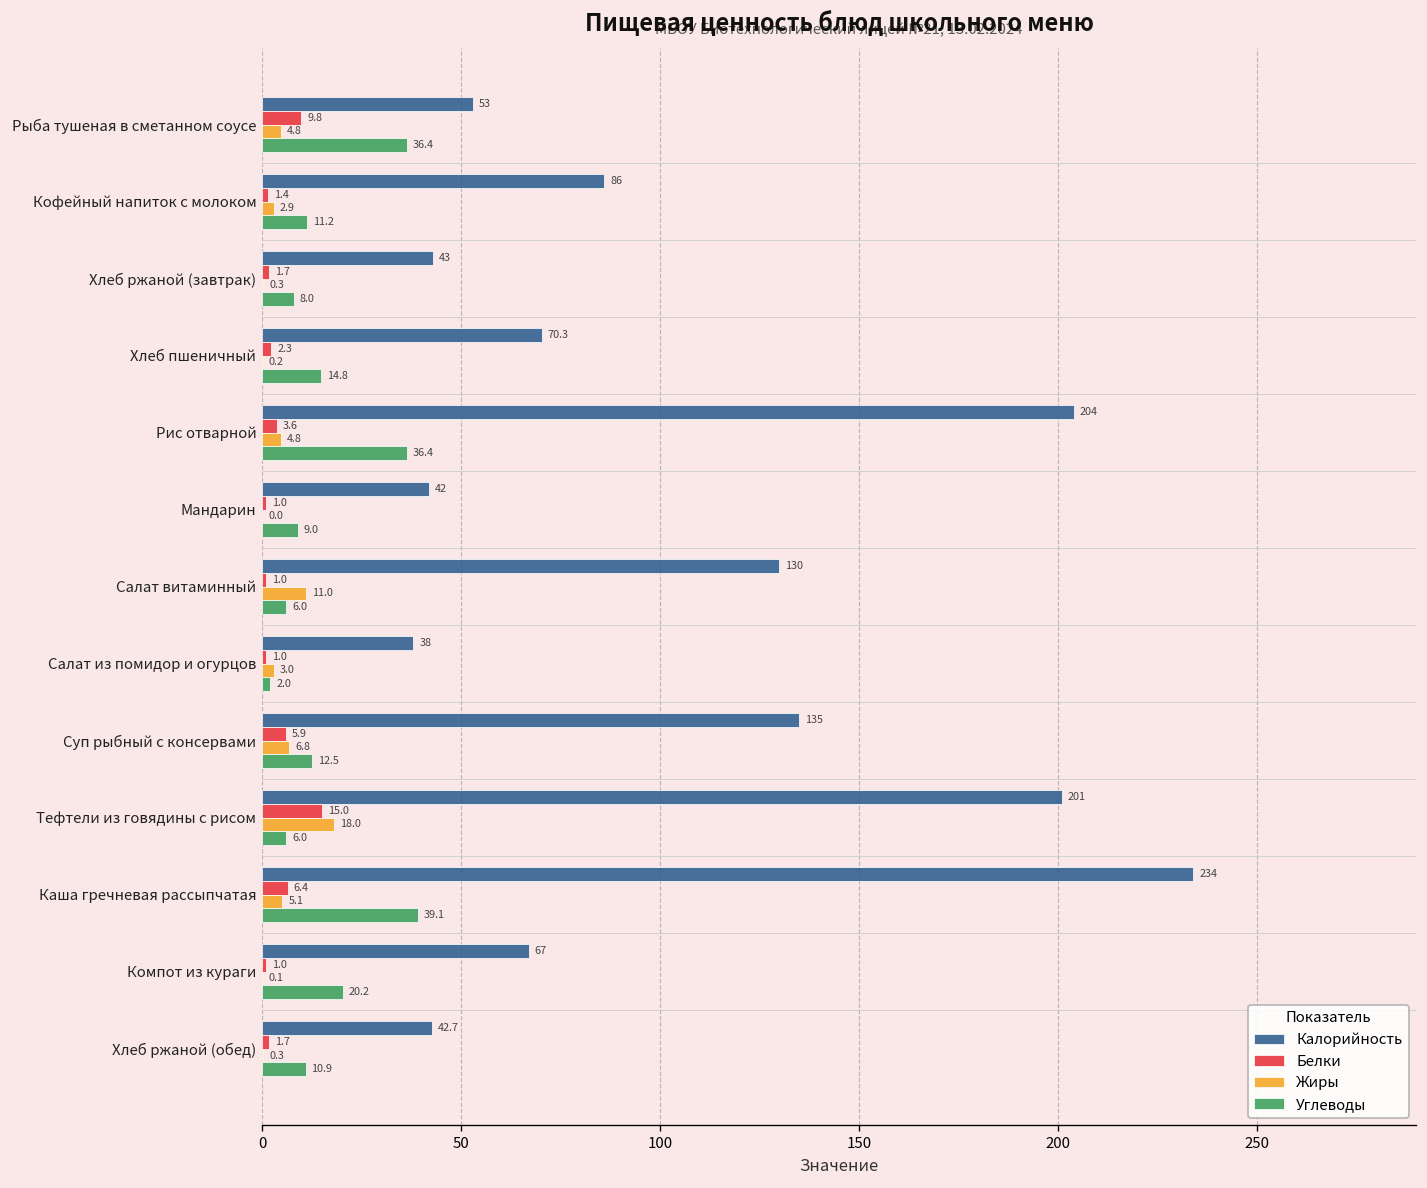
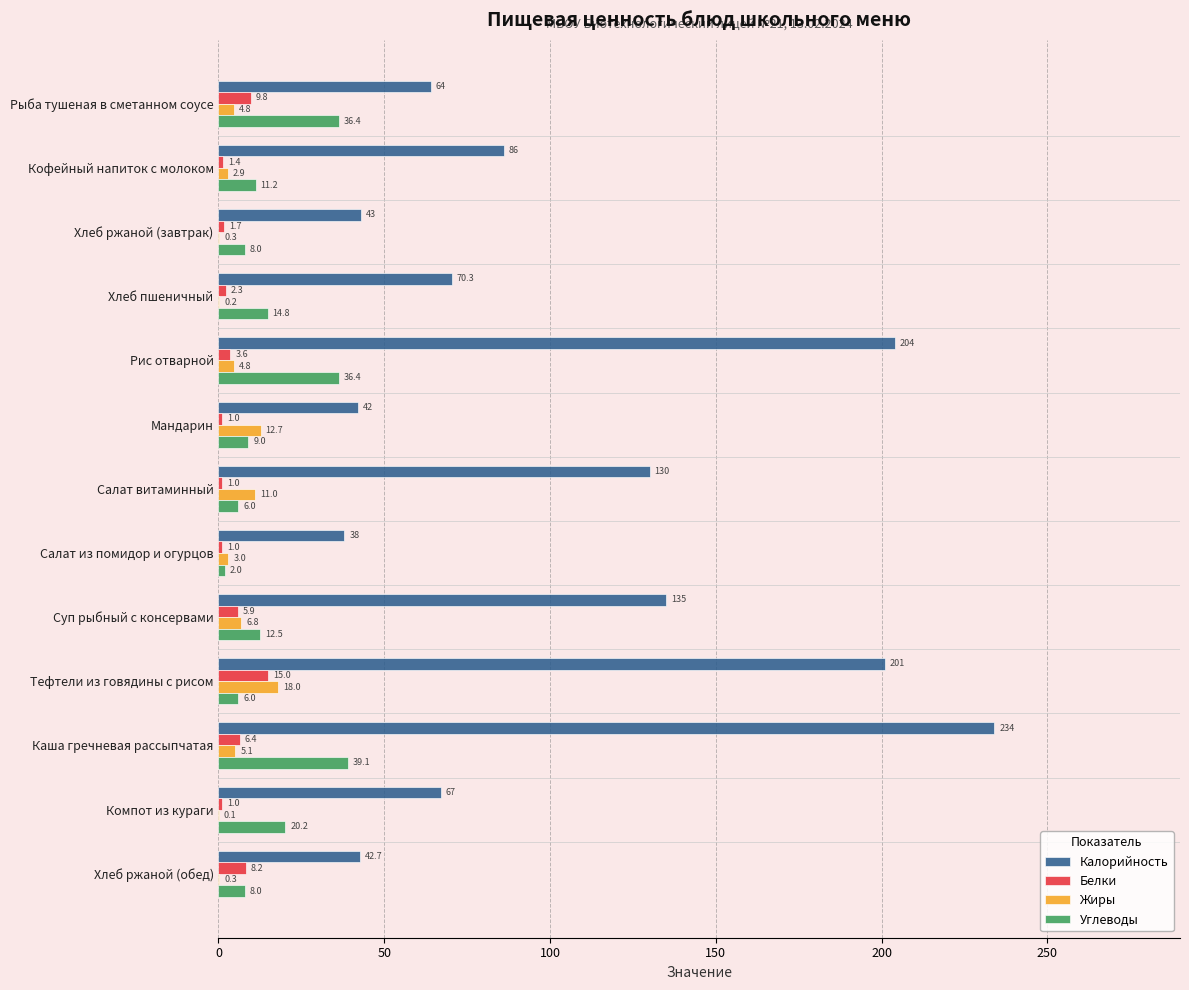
  {
    "Калорийность": {
-     "Рыба тушеная в сметанном соусе": 53,
+     "Рыба тушеная в сметанном соусе": 64,
      "Кофейный напиток с молоком": 86,
      "Хлеб ржаной (завтрак)": 43,
      "Хлеб пшеничный": 70.3,
      "Рис отварной": 204,
      "Мандарин": 42,
      "Салат витаминный": 130,
      "Салат из помидор и огурцов": 38,
      "Суп рыбный с консервами": 135,
      "Тефтели из говядины с рисом": 201,
      "Каша гречневая рассыпчатая": 234,
      "Компот из кураги": 67,
      "Хлеб ржаной (обед)": 42.7
    },
    "Белки": {
      "Рыба тушеная в сметанном соусе": 9.8,
      "Кофейный напиток с молоком": 1.4,
      "Хлеб ржаной (завтрак)": 1.7,
      "Хлеб пшеничный": 2.3,
      "Рис отварной": 3.6,
      "Мандарин": 1.0,
      "Салат витаминный": 1.0,
      "Салат из помидор и огурцов": 1.0,
      "Суп рыбный с консервами": 5.9,
      "Тефтели из говядины с рисом": 15.0,
      "Каша гречневая рассыпчатая": 6.4,
      "Компот из кураги": 1.0,
-     "Хлеб ржаной (обед)": 1.7
+     "Хлеб ржаной (обед)": 8.2
    },
    "Жиры": {
      "Рыба тушеная в сметанном соусе": 4.8,
      "Кофейный напиток с молоком": 2.9,
      "Хлеб ржаной (завтрак)": 0.3,
      "Хлеб пшеничный": 0.2,
      "Рис отварной": 4.8,
-     "Мандарин": 0.0,
+     "Мандарин": 12.7,
      "Салат витаминный": 11.0,
      "Салат из помидор и огурцов": 3.0,
      "Суп рыбный с консервами": 6.8,
      "Тефтели из говядины с рисом": 18.0,
      "Каша гречневая рассыпчатая": 5.1,
      "Компот из кураги": 0.1,
      "Хлеб ржаной (обед)": 0.3
    },
    "Углеводы": {
      "Рыба тушеная в сметанном соусе": 36.4,
      "Кофейный напиток с молоком": 11.2,
      "Хлеб ржаной (завтрак)": 8.0,
      "Хлеб пшеничный": 14.8,
      "Рис отварной": 36.4,
      "Мандарин": 9.0,
      "Салат витаминный": 6.0,
      "Салат из помидор и огурцов": 2.0,
      "Суп рыбный с консервами": 12.5,
      "Тефтели из говядины с рисом": 6.0,
      "Каша гречневая рассыпчатая": 39.1,
      "Компот из кураги": 20.2,
-     "Хлеб ржаной (обед)": 10.9
+     "Хлеб ржаной (обед)": 8.0
    }
  }
